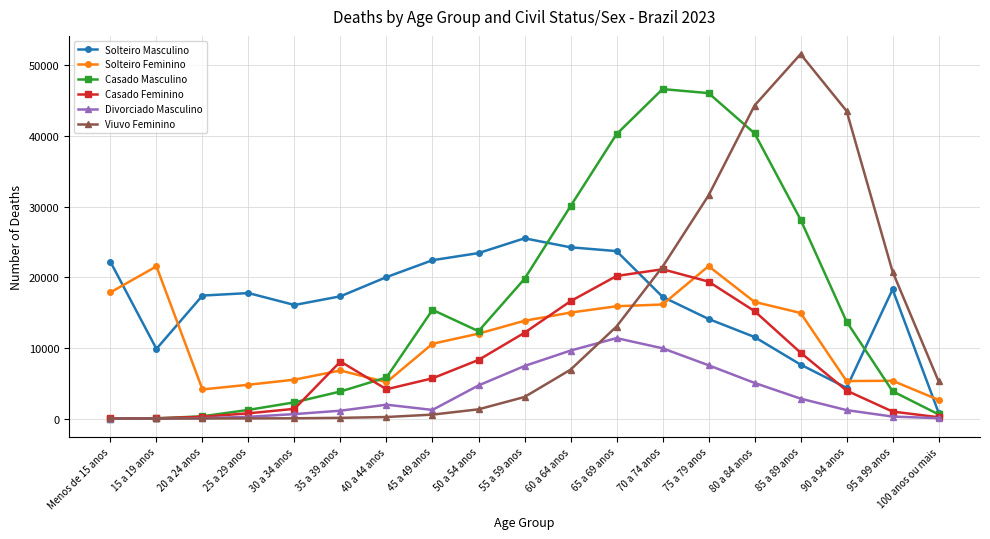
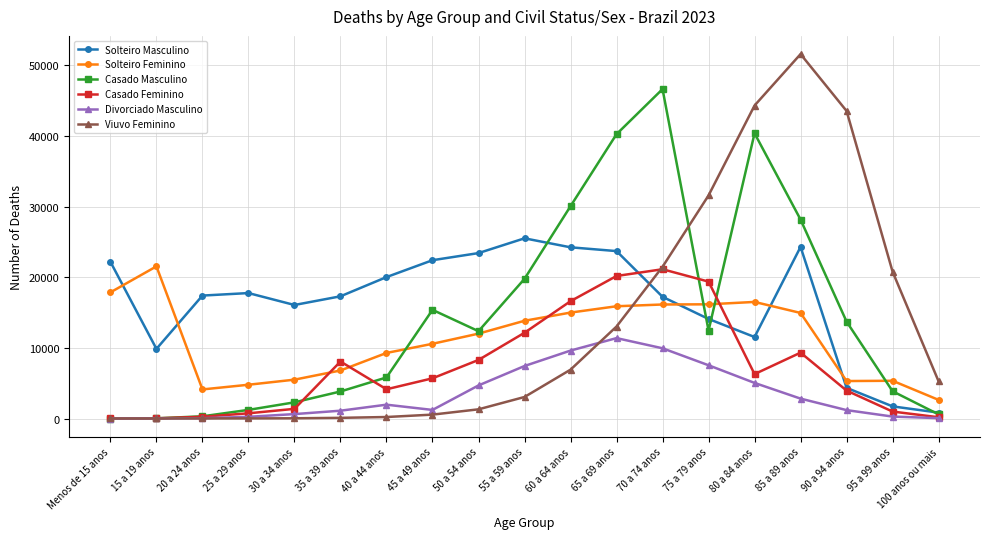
  {
    "Solteiro Masculino": {
      "Menos de 15 anos": 22000,
      "15 a 19 anos": 10000,
      "20 a 24 anos": 17000,
      "25 a 29 anos": 18000,
      "30 a 34 anos": 16000,
      "35 a 39 anos": 17000,
      "40 a 44 anos": 20000,
      "45 a 49 anos": 22000,
      "50 a 54 anos": 23000,
      "55 a 59 anos": 26000,
      "60 a 64 anos": 24000,
      "65 a 69 anos": 24000,
      "70 a 74 anos": 17000,
      "75 a 79 anos": 14000,
      "80 a 84 anos": 12000,
-     "85 a 89 anos": 8000,
+     "85 a 89 anos": 24000,
      "90 a 94 anos": 4000,
-     "95 a 99 anos": 18000
+     "95 a 99 anos": 2000
    },
    "Solteiro Feminino": {
      "Menos de 15 anos": 18000,
      "15 a 19 anos": 22000,
      "20 a 24 anos": 4000,
      "25 a 29 anos": 5000,
      "30 a 34 anos": 5000,
      "35 a 39 anos": 7000,
-     "40 a 44 anos": 5000,
+     "40 a 44 anos": 9000,
      "45 a 49 anos": 11000,
      "55 a 59 anos": 14000,
      "60 a 64 anos": 15000,
      "65 a 69 anos": 16000,
      "70 a 74 anos": 16000,
-     "75 a 79 anos": 22000,
+     "75 a 79 anos": 16000,
      "80 a 84 anos": 17000,
      "85 a 89 anos": 15000,
      "90 a 94 anos": 5000,
      "95 a 99 anos": 5000,
      "100 anos ou mais": 3000
    },
    "Casado Masculino": {
      "25 a 29 anos": 1000,
      "30 a 34 anos": 2000,
      "35 a 39 anos": 4000,
      "40 a 44 anos": 6000,
      "45 a 49 anos": 15000,
      "55 a 59 anos": 20000,
      "60 a 64 anos": 30000,
      "65 a 69 anos": 40000,
      "70 a 74 anos": 47000,
-     "75 a 79 anos": 46000,
+     "75 a 79 anos": 12000,
      "80 a 84 anos": 40000,
      "85 a 89 anos": 28000,
      "90 a 94 anos": 14000,
      "95 a 99 anos": 4000
    },
    "Casado Feminino": {
      "25 a 29 anos": 1000,
      "30 a 34 anos": 1000,
      "35 a 39 anos": 8000,
      "40 a 44 anos": 4000,
      "45 a 49 anos": 6000,
      "50 a 54 anos": 8000,
      "55 a 59 anos": 12000,
      "60 a 64 anos": 17000,
      "65 a 69 anos": 20000,
      "75 a 79 anos": 19000,
-     "80 a 84 anos": 15000,
+     "80 a 84 anos": 6000,
      "85 a 89 anos": 9000,
      "90 a 94 anos": 4000,
      "95 a 99 anos": 1000
    },
    "Divorciado Masculino": {
      "30 a 34 anos": 1000,
      "35 a 39 anos": 1000,
      "40 a 44 anos": 2000,
      "45 a 49 anos": 1000,
      "50 a 54 anos": 5000,
      "55 a 59 anos": 7000,
      "60 a 64 anos": 10000,
      "65 a 69 anos": 11000,
      "70 a 74 anos": 10000,
      "75 a 79 anos": 8000,
      "80 a 84 anos": 5000,
      "85 a 89 anos": 3000,
      "90 a 94 anos": 1000,
      "95 a 99 anos": 0
    },
    "Viuvo Feminino": {
      "30 a 34 anos": 0,
      "35 a 39 anos": 0,
      "40 a 44 anos": 0,
      "45 a 49 anos": 1000,
      "50 a 54 anos": 1000,
      "55 a 59 anos": 3000,
      "60 a 64 anos": 7000,
      "65 a 69 anos": 13000,
      "75 a 79 anos": 32000,
      "80 a 84 anos": 44000,
      "85 a 89 anos": 52000,
      "90 a 94 anos": 44000,
      "95 a 99 anos": 21000,
      "100 anos ou mais": 5000
    }
  }
